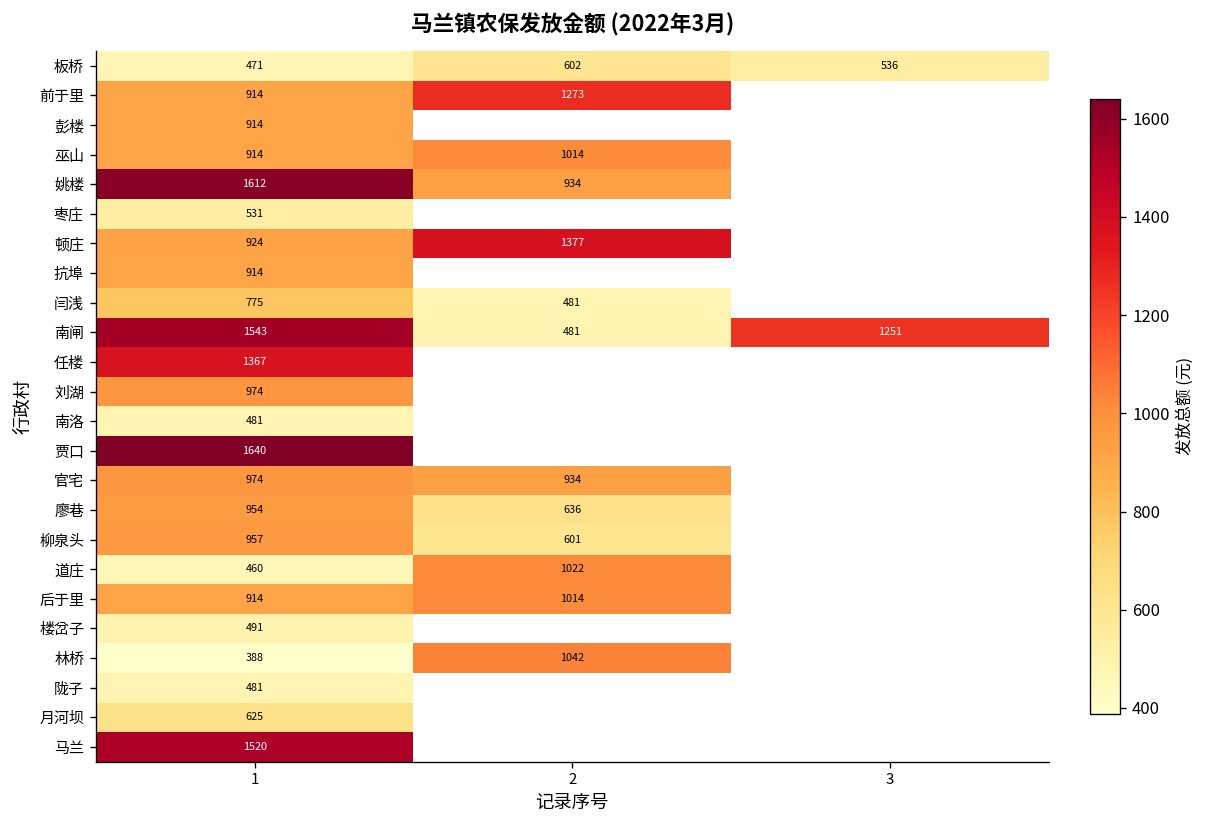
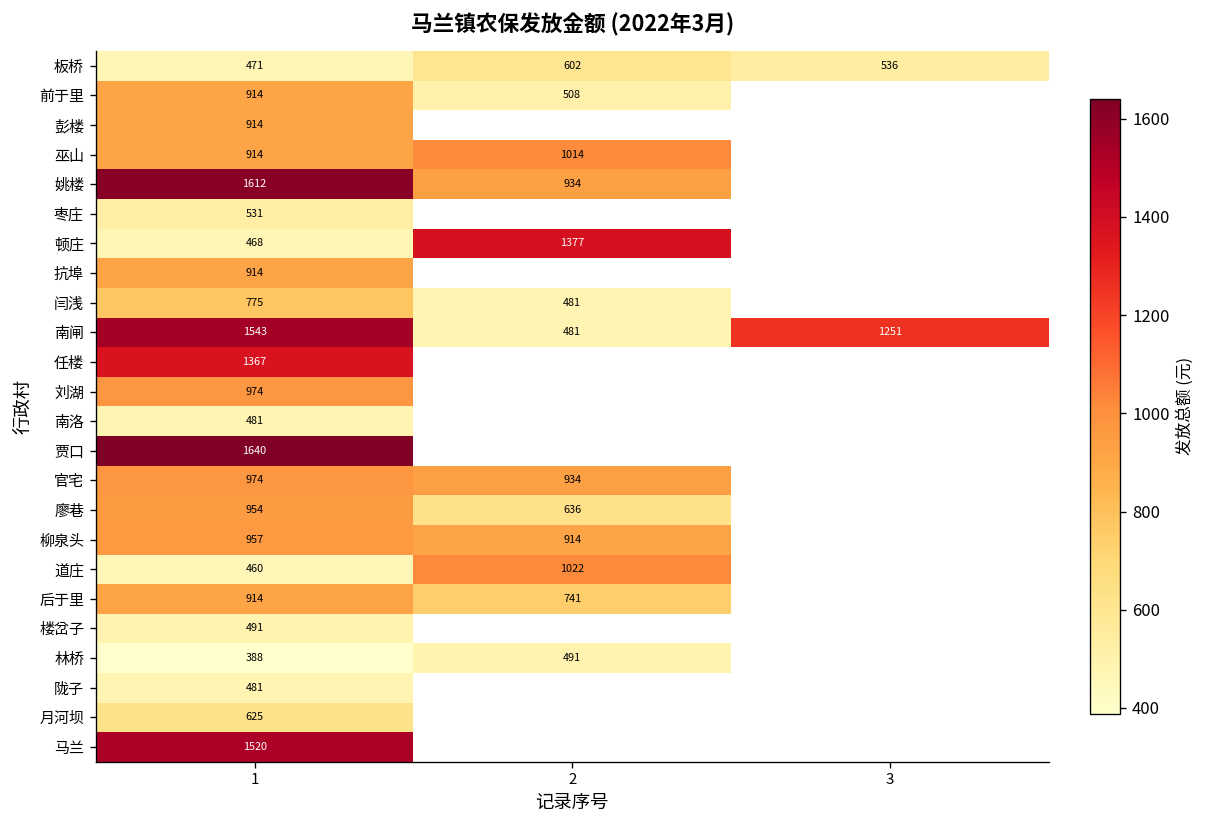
  {
    "板桥": {
      "1": 471,
      "2": 602,
      "3": 536
    },
    "前于里": {
      "1": 914,
-     "2": 1273
+     "2": 508
    },
    "彭楼": {
      "1": 914
    },
    "巫山": {
      "1": 914,
      "2": 1014
    },
    "姚楼": {
      "1": 1612,
      "2": 934
    },
    "枣庄": {
      "1": 531
    },
    "顿庄": {
-     "1": 924,
+     "1": 468,
      "2": 1377
    },
    "抗埠": {
      "1": 914
    },
    "闫浅": {
      "1": 775,
      "2": 481
    },
    "南闸": {
      "1": 1543,
      "2": 481,
      "3": 1251
    },
    "任楼": {
      "1": 1367
    },
    "刘湖": {
      "1": 974
    },
    "南洛": {
      "1": 481
    },
    "贾口": {
      "1": 1640
    },
    "官宅": {
      "1": 974,
      "2": 934
    },
    "廖巷": {
      "1": 954,
      "2": 636
    },
    "柳泉头": {
      "1": 957,
-     "2": 601
+     "2": 914
    },
    "道庄": {
      "1": 460,
      "2": 1022
    },
    "后于里": {
      "1": 914,
-     "2": 1014
+     "2": 741
    },
    "楼岔子": {
      "1": 491
    },
    "林桥": {
      "1": 388,
-     "2": 1042
+     "2": 491
    },
    "陇子": {
      "1": 481
    },
    "月河坝": {
      "1": 625
    },
    "马兰": {
      "1": 1520
    }
  }
